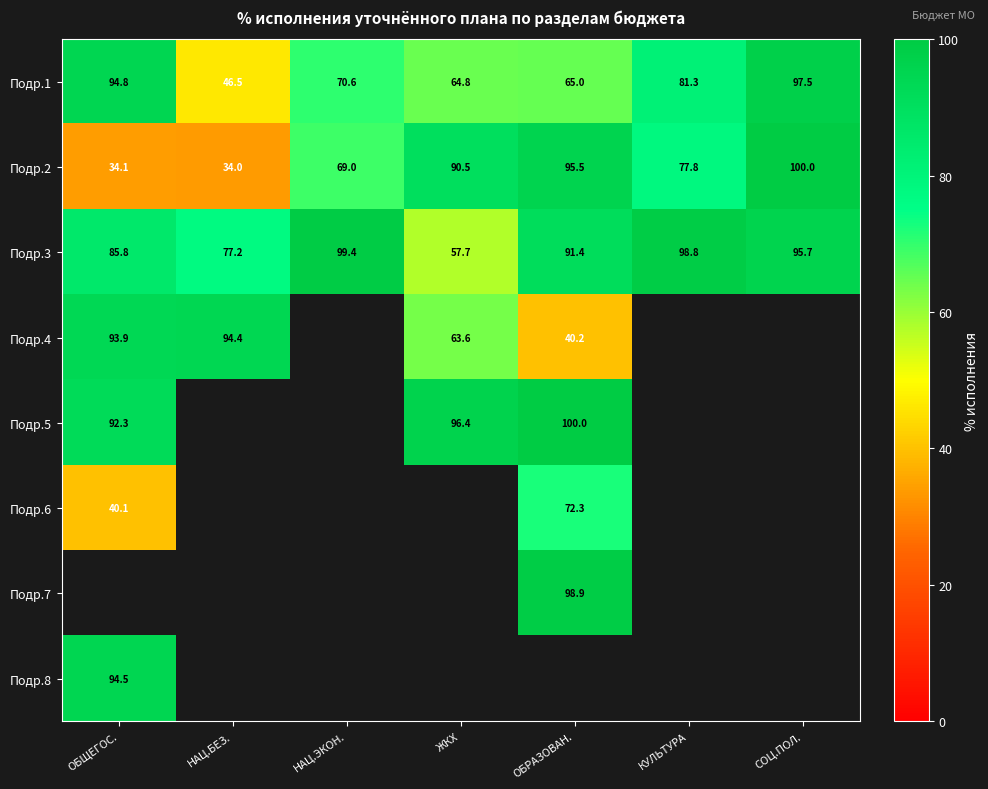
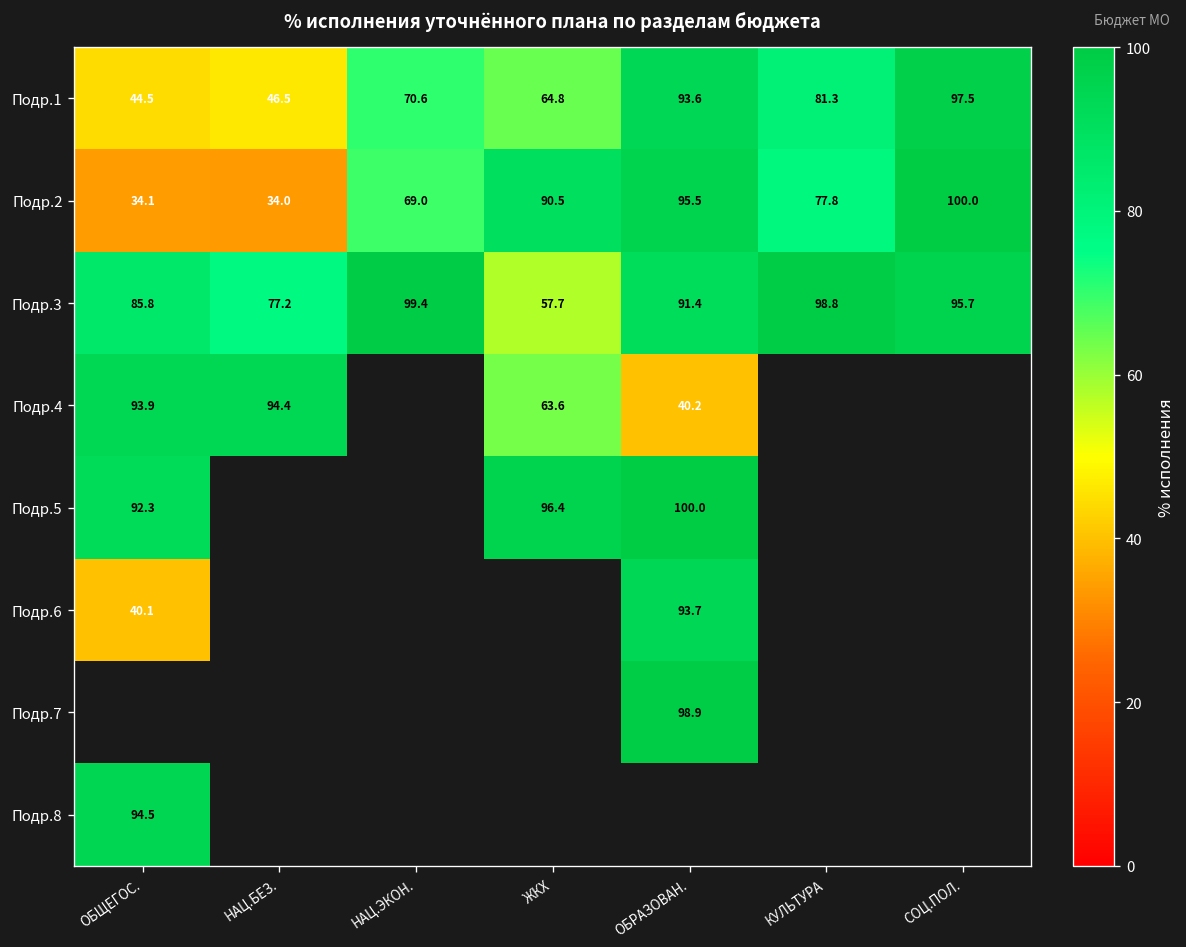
  {
    "Подр.1": {
-     "ОБЩЕГОС.": 94.8,
+     "ОБЩЕГОС.": 44.5,
      "НАЦ.БЕЗ.": 46.5,
      "НАЦ.ЭКОН.": 70.6,
      "ЖКХ": 64.8,
-     "ОБРАЗОВАН.": 65.0,
+     "ОБРАЗОВАН.": 93.6,
      "КУЛЬТУРА": 81.3,
      "СОЦ.ПОЛ.": 97.5
    },
    "Подр.2": {
      "ОБЩЕГОС.": 34.1,
      "НАЦ.БЕЗ.": 34.0,
      "НАЦ.ЭКОН.": 69.0,
      "ЖКХ": 90.5,
      "ОБРАЗОВАН.": 95.5,
      "КУЛЬТУРА": 77.8,
      "СОЦ.ПОЛ.": 100.0
    },
    "Подр.3": {
      "ОБЩЕГОС.": 85.8,
      "НАЦ.БЕЗ.": 77.2,
      "НАЦ.ЭКОН.": 99.4,
      "ЖКХ": 57.7,
      "ОБРАЗОВАН.": 91.4,
      "КУЛЬТУРА": 98.8,
      "СОЦ.ПОЛ.": 95.7
    },
    "Подр.4": {
      "ОБЩЕГОС.": 93.9,
      "НАЦ.БЕЗ.": 94.4,
      "ЖКХ": 63.6,
      "ОБРАЗОВАН.": 40.2
    },
    "Подр.5": {
      "ОБЩЕГОС.": 92.3,
      "ЖКХ": 96.4,
      "ОБРАЗОВАН.": 100.0
    },
    "Подр.6": {
      "ОБЩЕГОС.": 40.1,
-     "ОБРАЗОВАН.": 72.3
+     "ОБРАЗОВАН.": 93.7
    },
    "Подр.7": {
      "ОБРАЗОВАН.": 98.9
    },
    "Подр.8": {
      "ОБЩЕГОС.": 94.5
    }
  }
